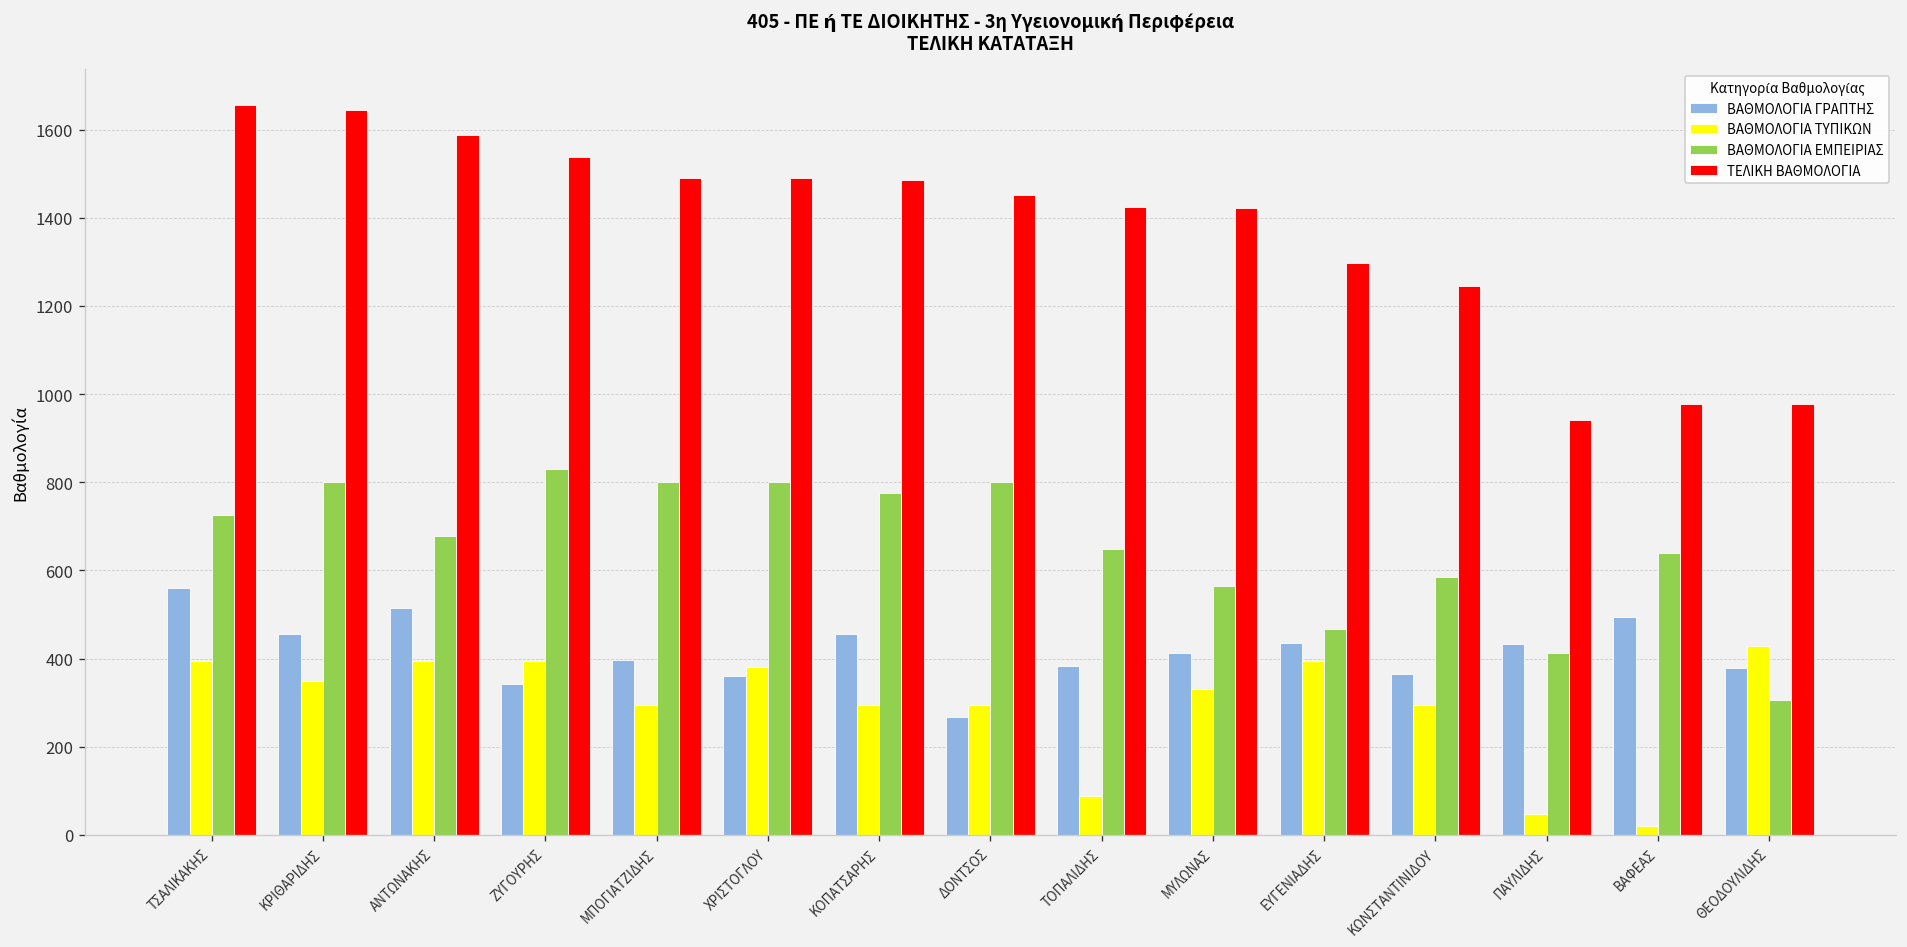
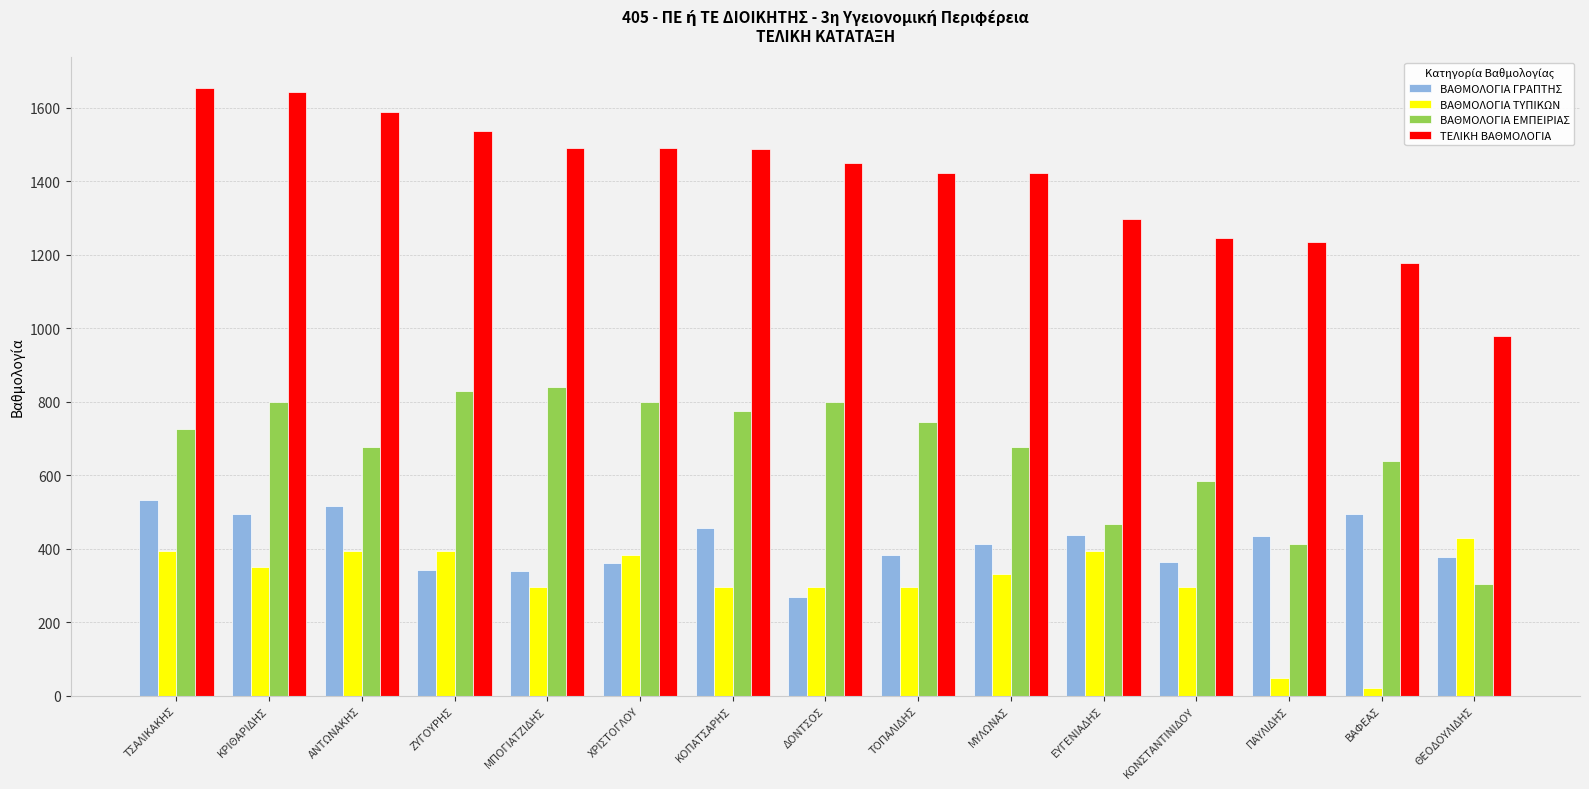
  {
    "ΒΑΘΜΟΛΟΓΙΑ ΓΡΑΠΤΗΣ": {
-     "ΤΣΑΛΙΚΑΚΗΣ": 560,
-     "ΚΡΙΘΑΡΙΔΗΣ": 460,
+     "ΤΣΑΛΙΚΑΚΗΣ": 530,
+     "ΚΡΙΘΑΡΙΔΗΣ": 490,
      "ΑΝΤΩΝΑΚΗΣ": 520,
      "ΖΥΓΟΥΡΗΣ": 340,
-     "ΜΠΟΓΙΑΤΖΙΔΗΣ": 400,
+     "ΜΠΟΓΙΑΤΖΙΔΗΣ": 340,
      "ΧΡΙΣΤΟΓΛΟΥ": 360,
      "ΚΟΠΑΤΣΑΡΗΣ": 460,
      "ΔΟΝΤΣΟΣ": 270,
      "ΤΟΠΑΛΙΔΗΣ": 380,
      "ΜΥΛΩΝΑΣ": 410,
      "ΕΥΓΕΝΙΑΔΗΣ": 440,
      "ΚΩΝΣΤΑΝΤΙΝΙΔΟΥ": 360,
      "ΠΑΥΛΙΔΗΣ": 430,
      "ΒΑΦΕΑΣ": 490,
      "ΘΕΟΔΟΥΛΙΔΗΣ": 380
    },
    "ΒΑΘΜΟΛΟΓΙΑ ΤΥΠΙΚΩΝ": {
      "ΤΣΑΛΙΚΑΚΗΣ": 400,
      "ΚΡΙΘΑΡΙΔΗΣ": 350,
      "ΑΝΤΩΝΑΚΗΣ": 400,
      "ΖΥΓΟΥΡΗΣ": 400,
      "ΜΠΟΓΙΑΤΖΙΔΗΣ": 300,
      "ΧΡΙΣΤΟΓΛΟΥ": 380,
      "ΚΟΠΑΤΣΑΡΗΣ": 300,
      "ΔΟΝΤΣΟΣ": 300,
-     "ΤΟΠΑΛΙΔΗΣ": 90,
+     "ΤΟΠΑΛΙΔΗΣ": 300,
      "ΜΥΛΩΝΑΣ": 330,
      "ΕΥΓΕΝΙΑΔΗΣ": 400,
      "ΚΩΝΣΤΑΝΤΙΝΙΔΟΥ": 300,
      "ΠΑΥΛΙΔΗΣ": 50,
      "ΒΑΦΕΑΣ": 20,
      "ΘΕΟΔΟΥΛΙΔΗΣ": 430
    },
    "ΒΑΘΜΟΛΟΓΙΑ ΕΜΠΕΙΡΙΑΣ": {
      "ΤΣΑΛΙΚΑΚΗΣ": 730,
      "ΚΡΙΘΑΡΙΔΗΣ": 800,
      "ΑΝΤΩΝΑΚΗΣ": 680,
      "ΖΥΓΟΥΡΗΣ": 830,
-     "ΜΠΟΓΙΑΤΖΙΔΗΣ": 800,
+     "ΜΠΟΓΙΑΤΖΙΔΗΣ": 840,
      "ΧΡΙΣΤΟΓΛΟΥ": 800,
      "ΚΟΠΑΤΣΑΡΗΣ": 780,
      "ΔΟΝΤΣΟΣ": 800,
-     "ΤΟΠΑΛΙΔΗΣ": 650,
-     "ΜΥΛΩΝΑΣ": 560,
+     "ΤΟΠΑΛΙΔΗΣ": 750,
+     "ΜΥΛΩΝΑΣ": 680,
      "ΕΥΓΕΝΙΑΔΗΣ": 470,
      "ΚΩΝΣΤΑΝΤΙΝΙΔΟΥ": 580,
      "ΠΑΥΛΙΔΗΣ": 410,
      "ΒΑΦΕΑΣ": 640,
      "ΘΕΟΔΟΥΛΙΔΗΣ": 310
    },
    "ΤΕΛΙΚΗ ΒΑΘΜΟΛΟΓΙΑ": {
      "ΤΣΑΛΙΚΑΚΗΣ": 1650,
      "ΚΡΙΘΑΡΙΔΗΣ": 1640,
      "ΑΝΤΩΝΑΚΗΣ": 1590,
      "ΖΥΓΟΥΡΗΣ": 1540,
      "ΜΠΟΓΙΑΤΖΙΔΗΣ": 1490,
      "ΧΡΙΣΤΟΓΛΟΥ": 1490,
      "ΚΟΠΑΤΣΑΡΗΣ": 1490,
      "ΔΟΝΤΣΟΣ": 1450,
      "ΤΟΠΑΛΙΔΗΣ": 1420,
      "ΜΥΛΩΝΑΣ": 1420,
      "ΕΥΓΕΝΙΑΔΗΣ": 1300,
      "ΚΩΝΣΤΑΝΤΙΝΙΔΟΥ": 1240,
-     "ΠΑΥΛΙΔΗΣ": 940,
-     "ΒΑΦΕΑΣ": 980,
+     "ΠΑΥΛΙΔΗΣ": 1240,
+     "ΒΑΦΕΑΣ": 1180,
      "ΘΕΟΔΟΥΛΙΔΗΣ": 980
    }
  }
